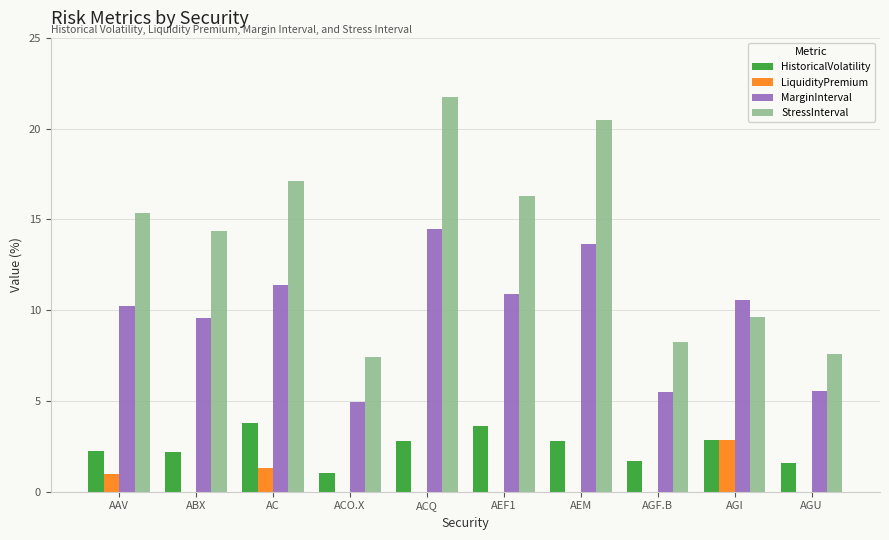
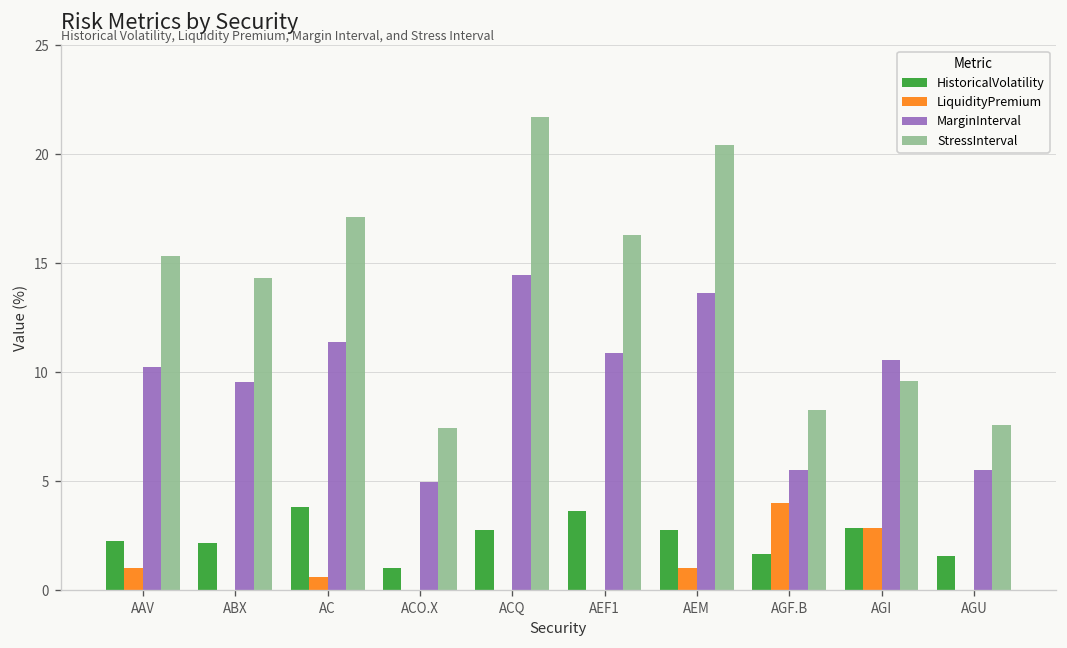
  {
    "HistoricalVolatility": {
      "AAV": 2.3,
      "ABX": 2.2,
      "AC": 3.8,
      "ACO.X": 1.0,
      "ACQ": 2.8,
      "AEF1": 3.6,
      "AEM": 2.8,
      "AGF.B": 1.7,
      "AGI": 2.9,
      "AGU": 1.6
    },
    "LiquidityPremium": {
      "AAV": 1.0,
      "ABX": 0.0,
-     "AC": 1.3,
+     "AC": 0.6,
      "ACO.X": 0.0,
      "ACQ": 0.0,
      "AEF1": 0.0,
-     "AEM": 0,
-     "AGF.B": 0,
+     "AEM": 1,
+     "AGF.B": 4,
      "AGI": 2.8,
      "AGU": 0.0
    },
    "MarginInterval": {
      "AAV": 10.2,
      "ABX": 9.6,
      "AC": 11.4,
      "ACO.X": 5.0,
      "ACQ": 14.5,
      "AEF1": 10.9,
      "AEM": 13.6,
      "AGF.B": 5.5,
      "AGI": 10.6,
      "AGU": 5.5
    },
    "StressInterval": {
      "AAV": 15.3,
      "ABX": 14.3,
      "AC": 17.1,
      "ACO.X": 7.4,
      "ACQ": 21.7,
      "AEF1": 16.3,
      "AEM": 20.5,
      "AGF.B": 8.2,
      "AGI": 9.6,
      "AGU": 7.6
    }
  }
